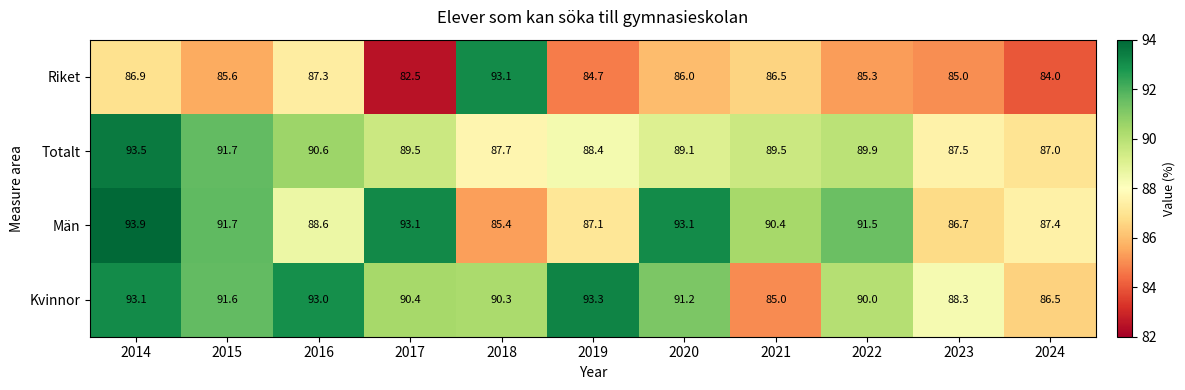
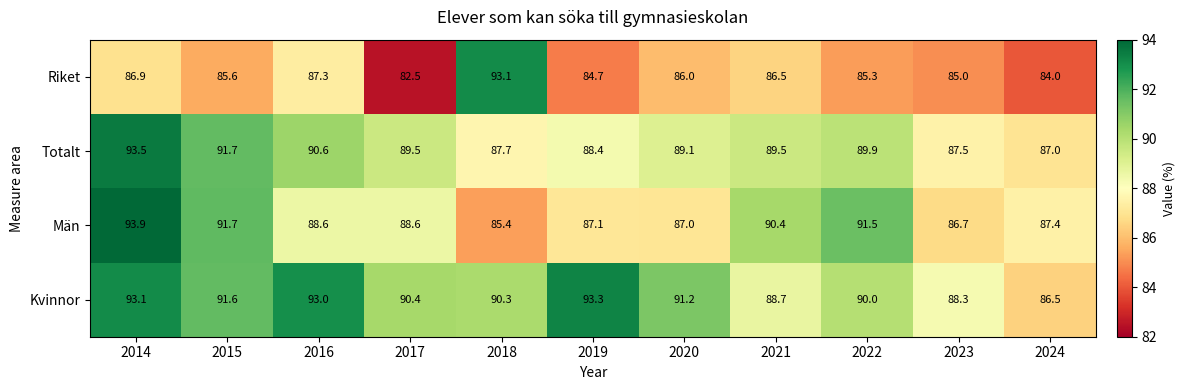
  {
    "Riket": {
      "2014": 86.9,
      "2015": 85.6,
      "2016": 87.3,
      "2017": 82.5,
      "2018": 93.1,
      "2019": 84.7,
      "2020": 86.0,
      "2021": 86.5,
      "2022": 85.3,
      "2023": 85.0,
      "2024": 84.0
    },
    "Totalt": {
      "2014": 93.5,
      "2015": 91.7,
      "2016": 90.6,
      "2017": 89.5,
      "2018": 87.7,
      "2019": 88.4,
      "2020": 89.1,
      "2021": 89.5,
      "2022": 89.9,
      "2023": 87.5,
      "2024": 87.0
    },
    "Män": {
      "2014": 93.9,
      "2015": 91.7,
      "2016": 88.6,
-     "2017": 93.1,
+     "2017": 88.6,
      "2018": 85.4,
      "2019": 87.1,
-     "2020": 93.1,
+     "2020": 87.0,
      "2021": 90.4,
      "2022": 91.5,
      "2023": 86.7,
      "2024": 87.4
    },
    "Kvinnor": {
      "2014": 93.1,
      "2015": 91.6,
      "2016": 93.0,
      "2017": 90.4,
      "2018": 90.3,
      "2019": 93.3,
      "2020": 91.2,
-     "2021": 85.0,
+     "2021": 88.7,
      "2022": 90.0,
      "2023": 88.3,
      "2024": 86.5
    }
  }
